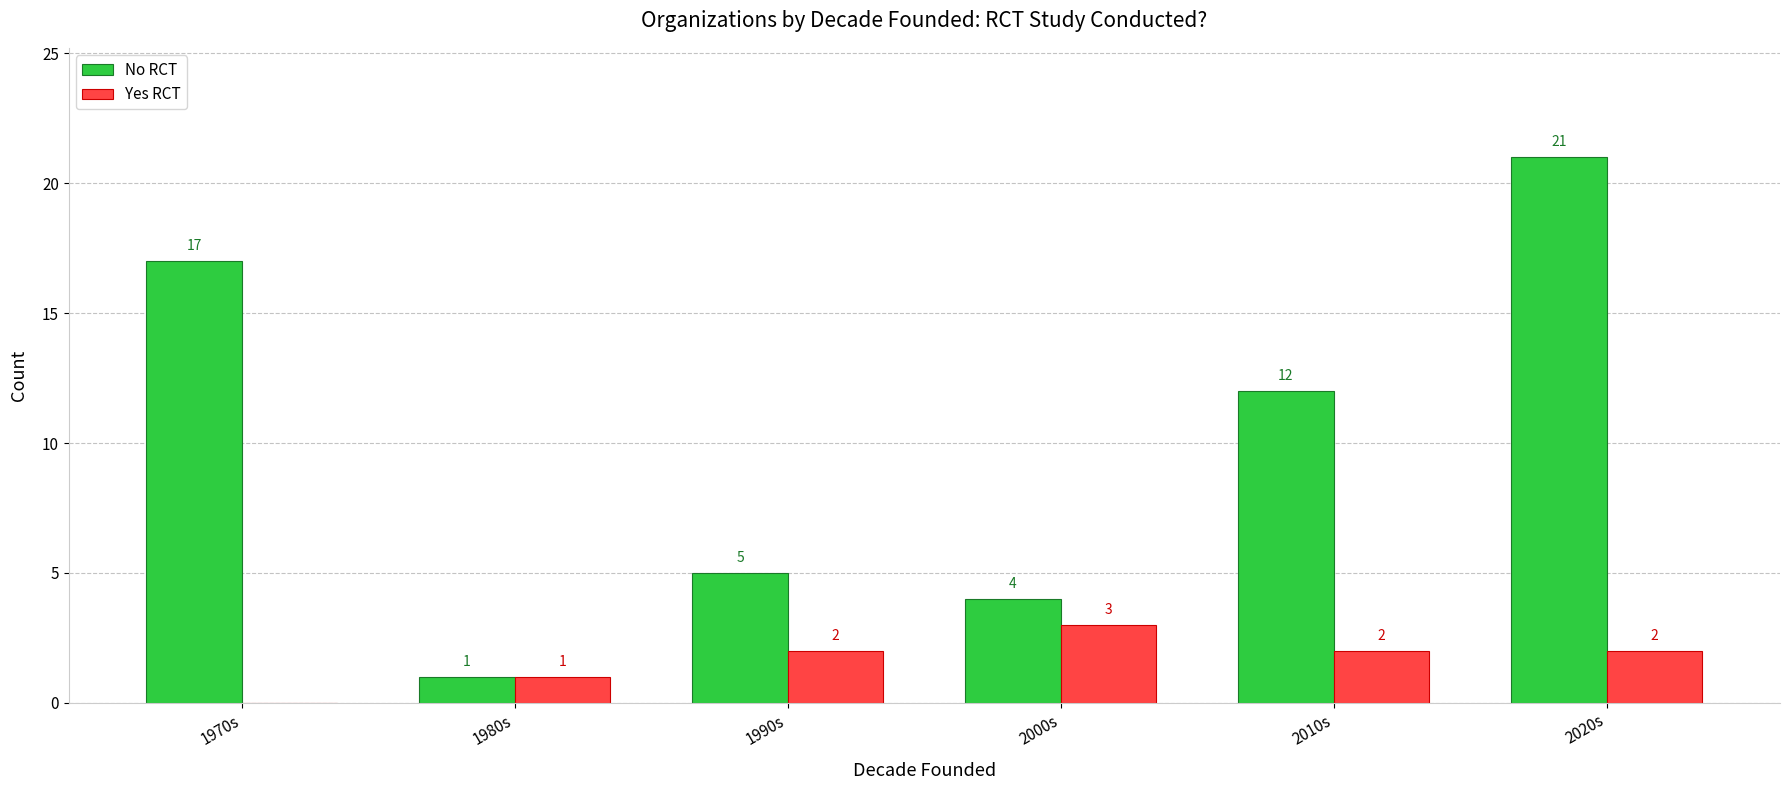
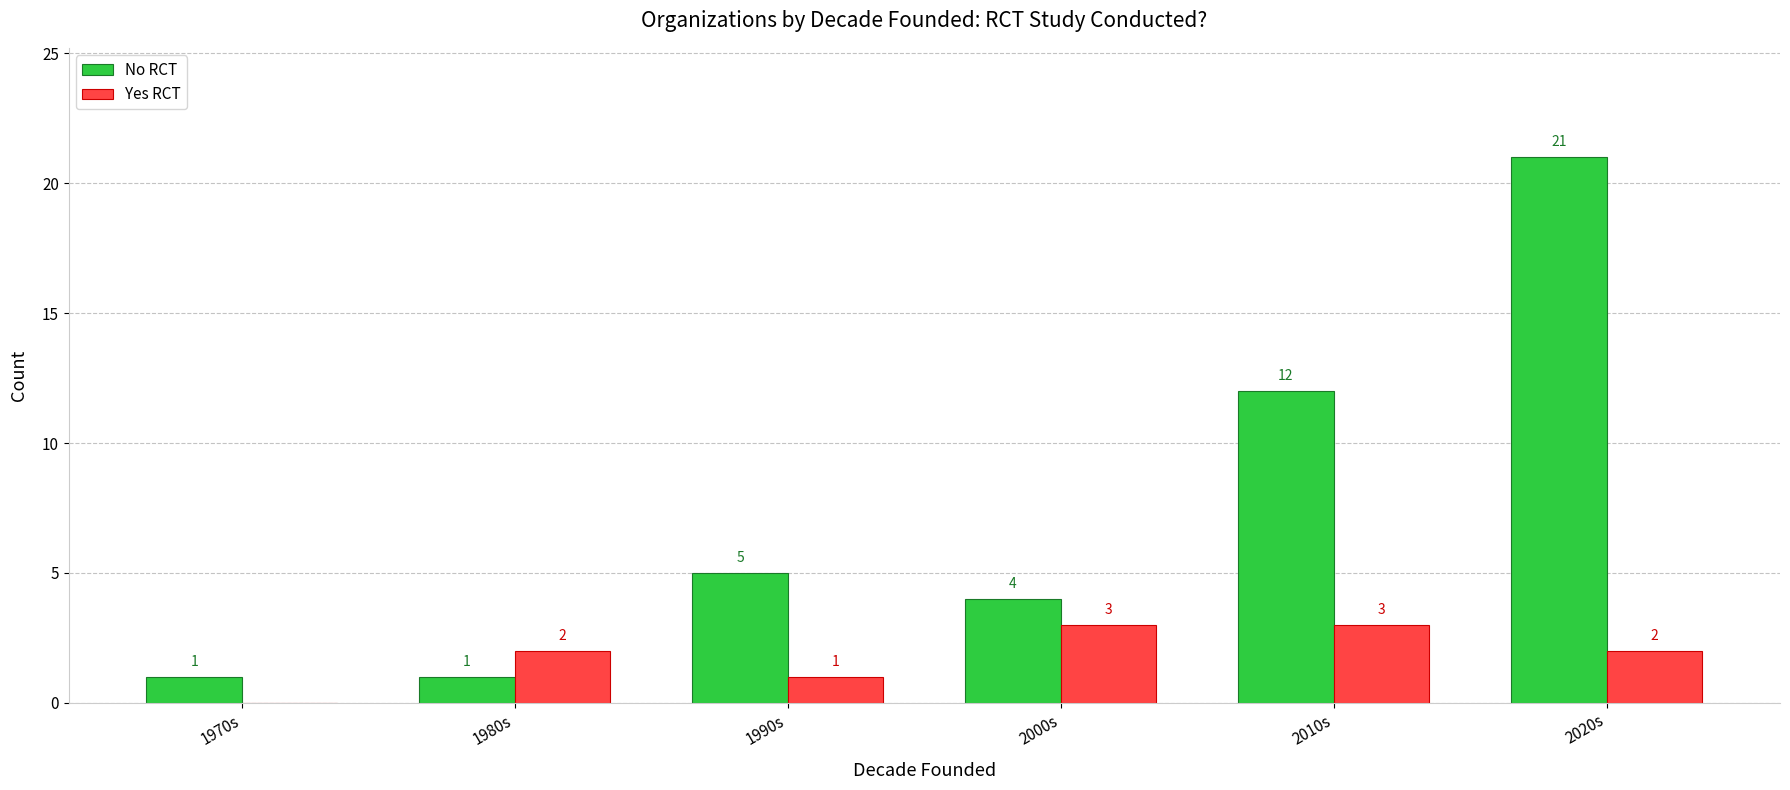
  {
    "No RCT": {
-     "1970s": 17,
+     "1970s": 1,
      "1980s": 1,
      "1990s": 5,
      "2000s": 4,
      "2010s": 12,
      "2020s": 21
    },
    "Yes RCT": {
-     "1980s": 1,
-     "1990s": 2,
+     "1980s": 2,
+     "1990s": 1,
      "2000s": 3,
-     "2010s": 2,
+     "2010s": 3,
      "2020s": 2
    }
  }
